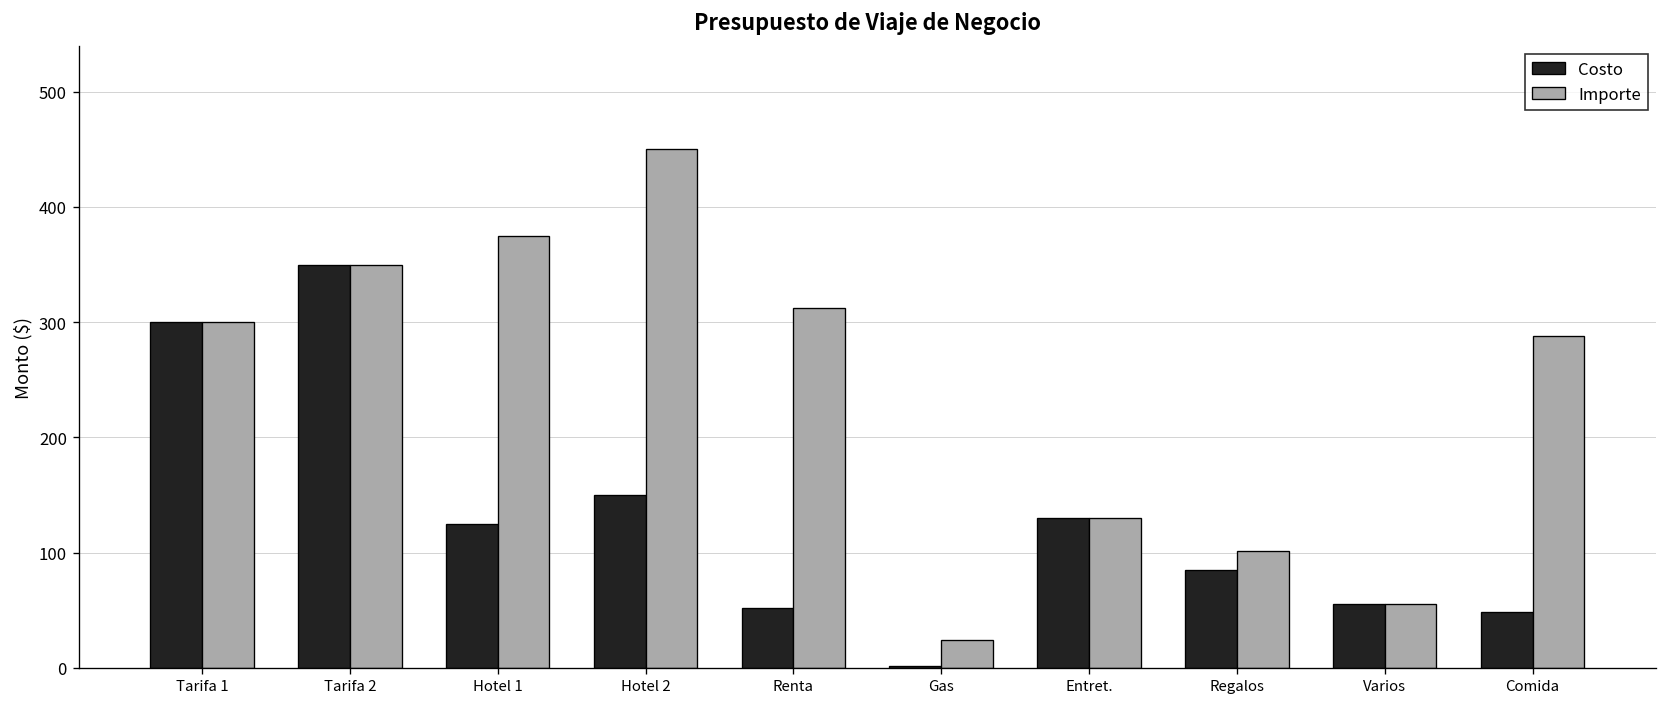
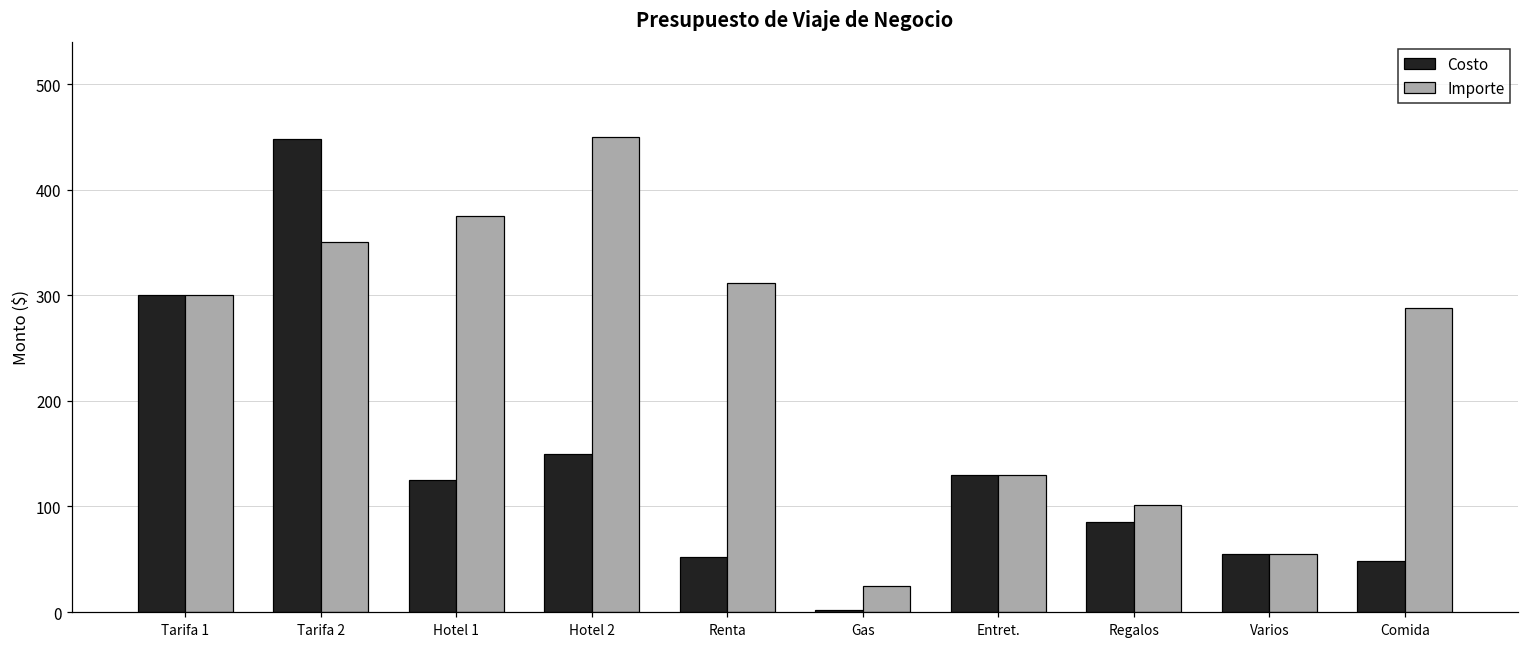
  {
    "Costo": {
      "Tarifa 1": 300,
-     "Tarifa 2": 350,
+     "Tarifa 2": 450,
      "Hotel 1": 130,
      "Hotel 2": 150,
      "Renta": 50,
      "Entret.": 130,
      "Regalos": 90,
      "Varios": 60,
      "Comida": 50
    },
    "Importe": {
      "Tarifa 1": 300,
      "Tarifa 2": 350,
      "Hotel 1": 380,
      "Hotel 2": 450,
      "Renta": 310,
      "Gas": 20,
      "Entret.": 130,
      "Regalos": 100,
      "Varios": 60,
      "Comida": 290
    }
  }
